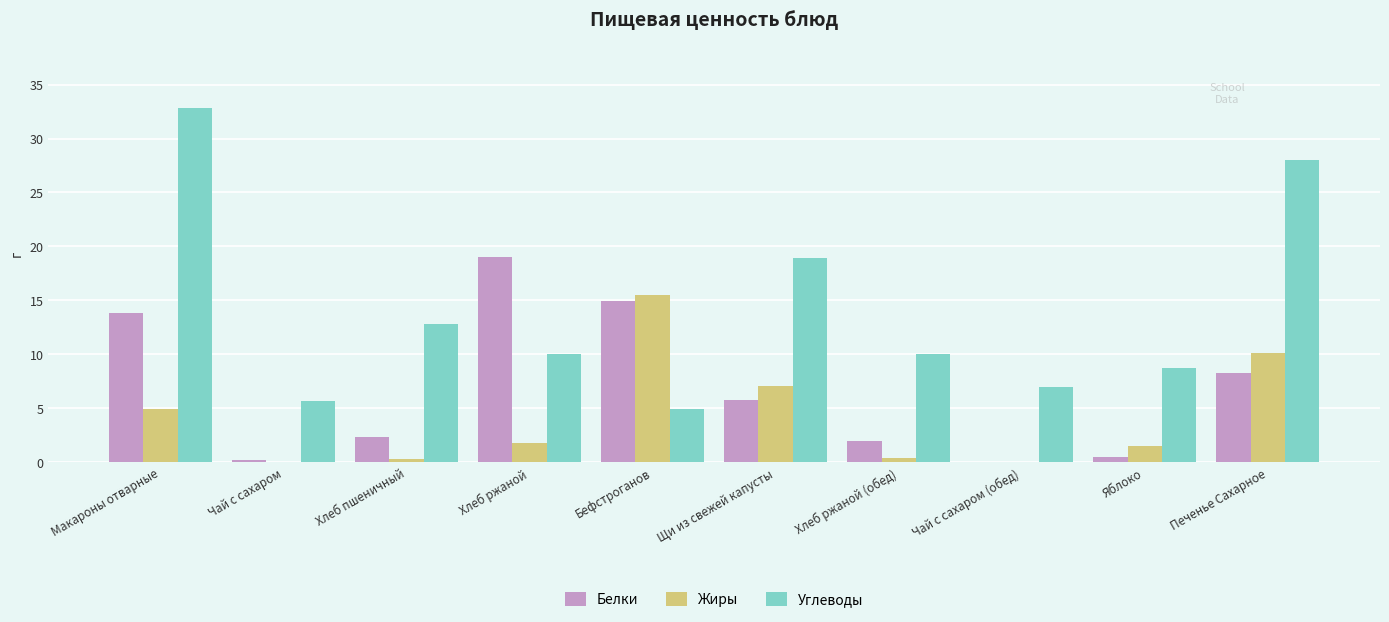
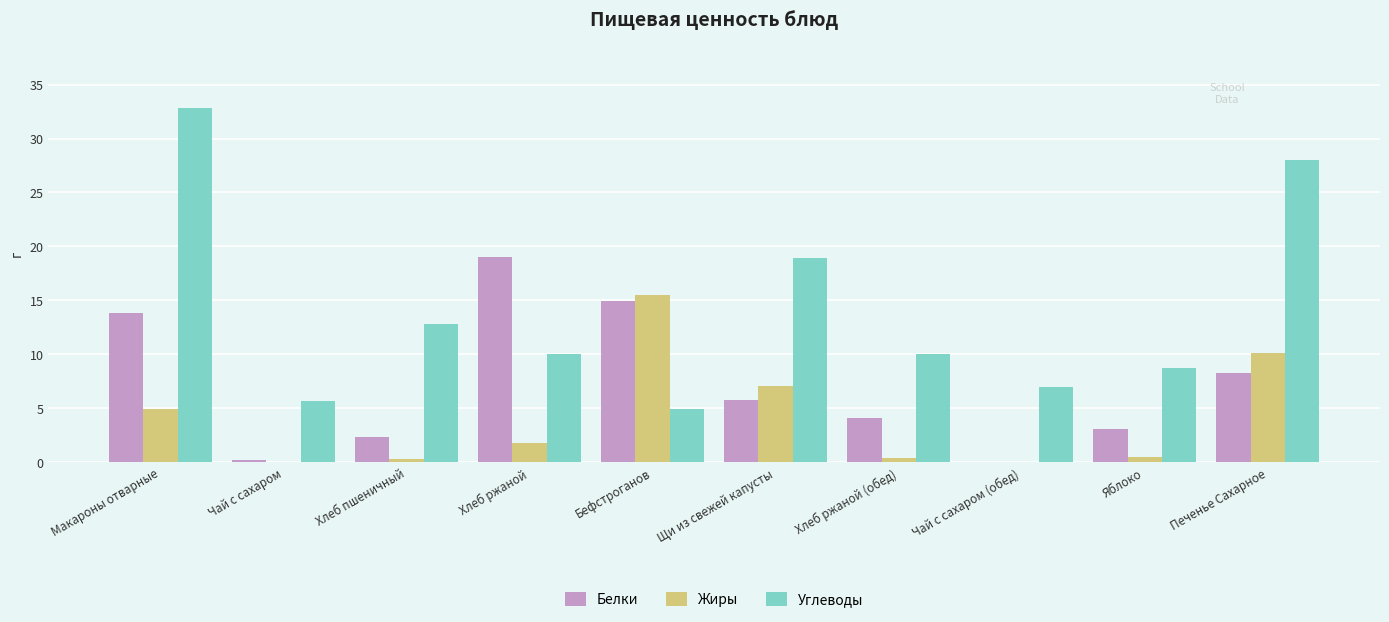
  {
    "Белки": {
      "Макароны отварные": 13.8,
      "Хлеб пшеничный": 2.4,
      "Хлеб ржаной": 19.0,
      "Бефстроганов": 14.9,
      "Щи из свежей капусты": 5.8,
-     "Хлеб ржаной (обед)": 2.0,
+     "Хлеб ржаной (обед)": 4.1,
      "Чай с сахаром (обед)": 0.0,
-     "Яблоко": 0.5,
+     "Яблоко": 3.1,
      "Печенье Сахарное": 8.3
    },
    "Жиры": {
      "Макароны отварные": 4.9,
      "Чай с сахаром": 0.0,
      "Хлеб пшеничный": 0.3,
      "Хлеб ржаной": 1.8,
      "Бефстроганов": 15.5,
      "Щи из свежей капусты": 7.0,
      "Хлеб ржаной (обед)": 0.4,
      "Чай с сахаром (обед)": 0.0,
-     "Яблоко": 1.5,
+     "Яблоко": 0.5,
      "Печенье Сахарное": 10.1
    },
    "Углеводы": {
      "Макароны отварные": 32.8,
      "Чай с сахаром": 5.7,
      "Хлеб пшеничный": 12.8,
      "Хлеб ржаной": 10.0,
      "Бефстроганов": 4.9,
      "Щи из свежей капусты": 18.9,
      "Хлеб ржаной (обед)": 10.0,
      "Чай с сахаром (обед)": 7.0,
      "Яблоко": 8.7,
      "Печенье Сахарное": 28.0
    }
  }
